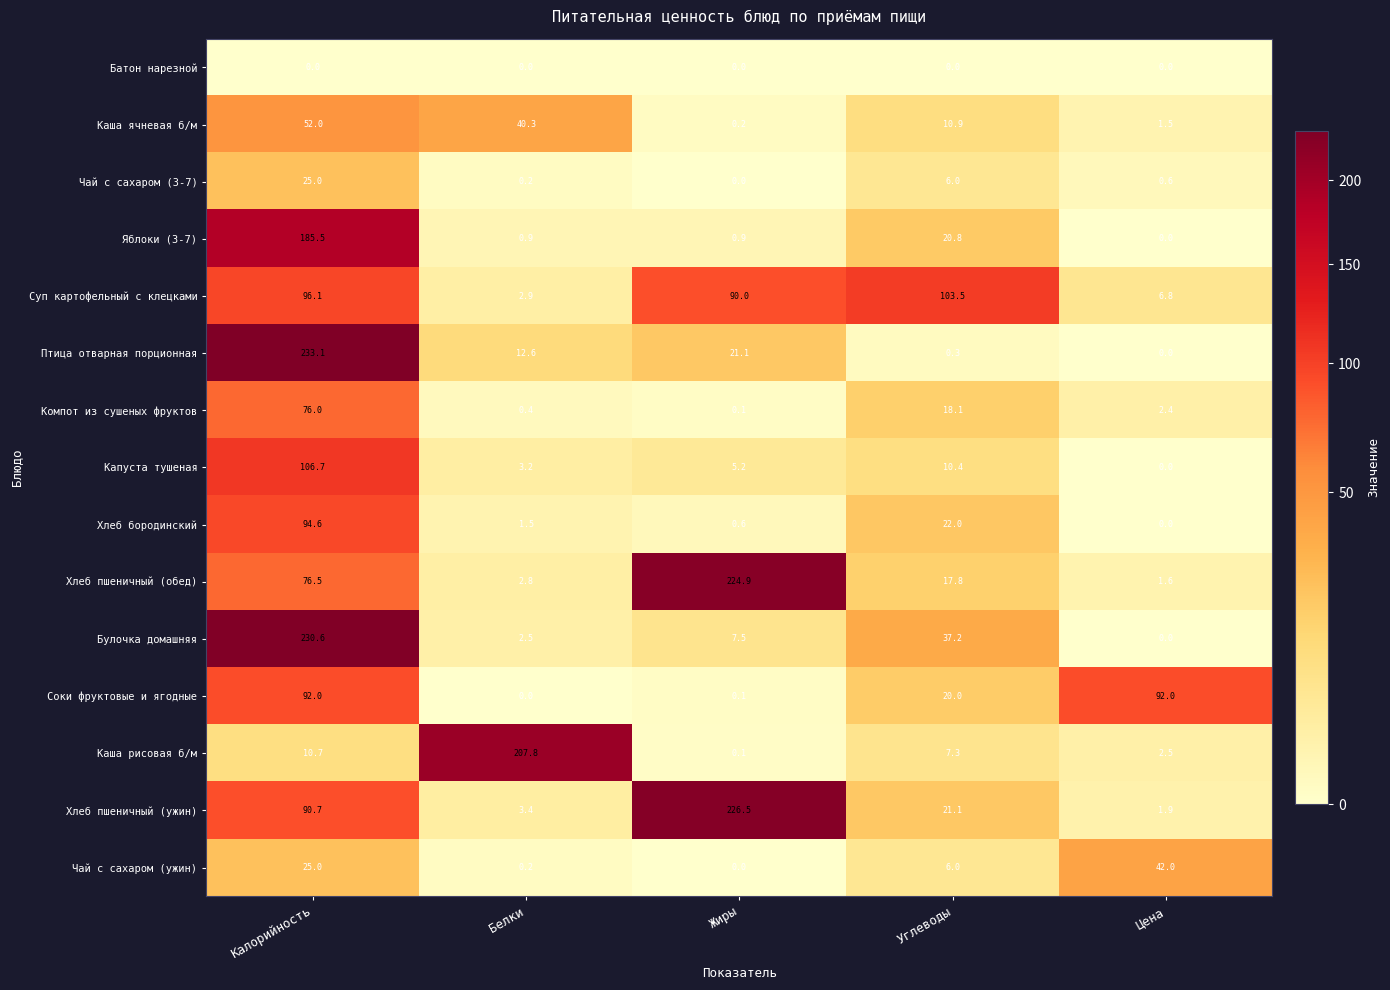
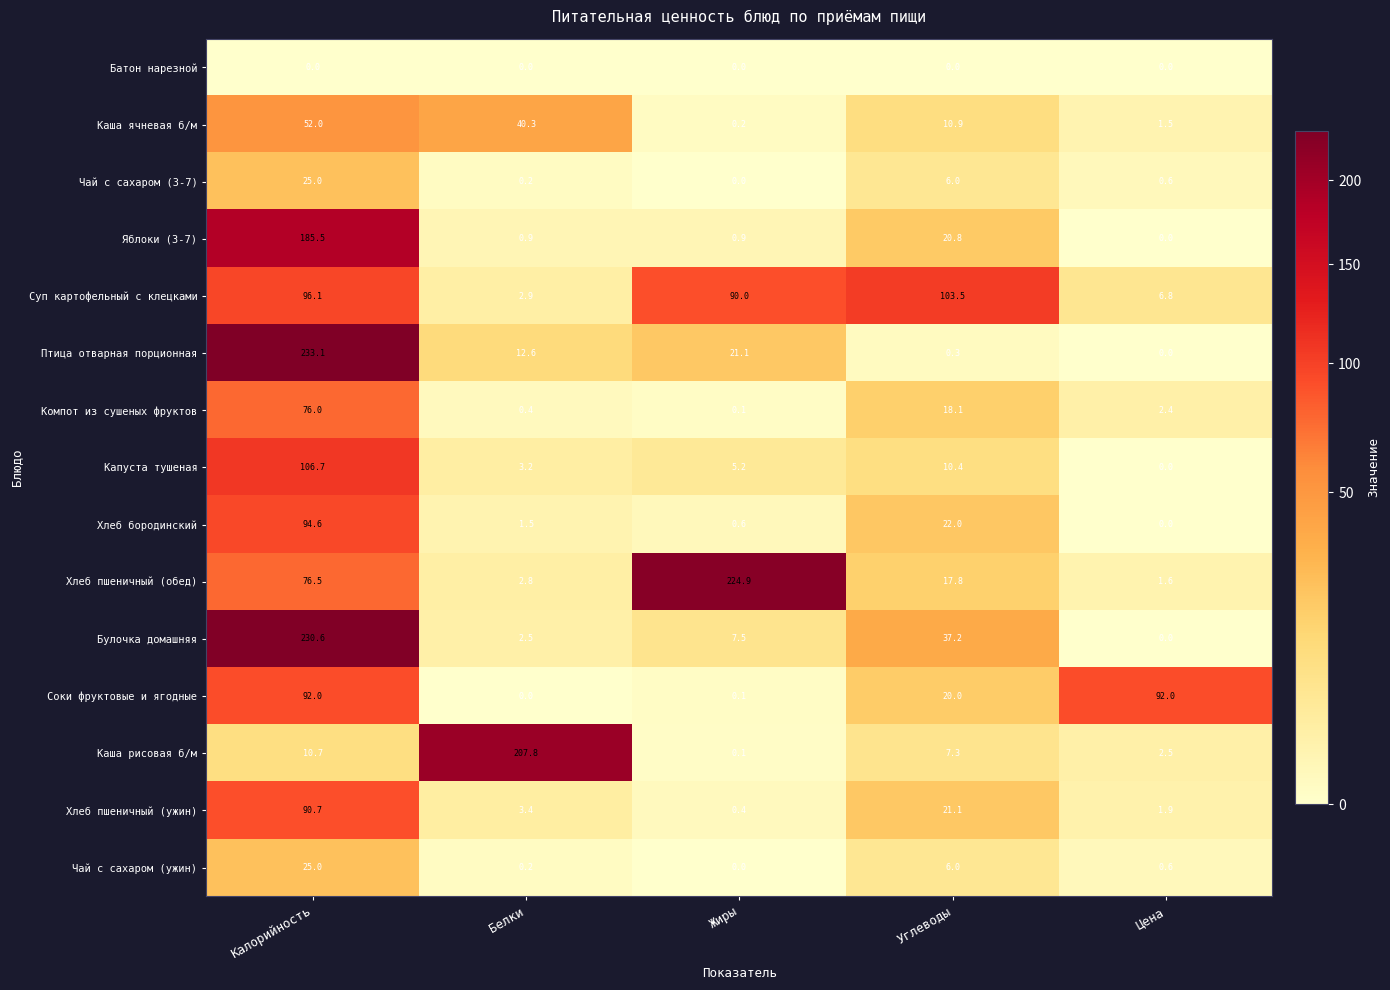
  {
    "Батон нарезной": {
      "Калорийность": 0.0,
      "Белки": 0.0,
      "Жиры": 0.0,
      "Углеводы": 0.0,
      "Цена": 0.0
    },
    "Каша ячневая б/м": {
      "Калорийность": 52.0,
      "Белки": 40.3,
      "Жиры": 0.2,
      "Углеводы": 10.9,
      "Цена": 1.5
    },
    "Чай с сахаром (3-7)": {
      "Калорийность": 25.0,
      "Белки": 0.2,
      "Жиры": 0.0,
      "Углеводы": 6.0,
      "Цена": 0.6
    },
    "Яблоки (3-7)": {
      "Калорийность": 185.5,
      "Белки": 0.9,
      "Жиры": 0.9,
      "Углеводы": 20.8,
      "Цена": 0.0
    },
    "Суп картофельный с клецками": {
      "Калорийность": 96.1,
      "Белки": 2.9,
      "Жиры": 90.0,
      "Углеводы": 103.5,
      "Цена": 6.8
    },
    "Птица отварная порционная": {
      "Калорийность": 233.1,
      "Белки": 12.6,
      "Жиры": 21.1,
      "Углеводы": 0.3,
      "Цена": 0.0
    },
    "Компот из сушеных фруктов": {
      "Калорийность": 76.0,
      "Белки": 0.4,
      "Жиры": 0.1,
      "Углеводы": 18.1,
      "Цена": 2.4
    },
    "Капуста тушеная": {
      "Калорийность": 106.7,
      "Белки": 3.2,
      "Жиры": 5.2,
      "Углеводы": 10.4,
      "Цена": 0.0
    },
    "Хлеб бородинский": {
      "Калорийность": 94.6,
      "Белки": 1.5,
      "Жиры": 0.6,
      "Углеводы": 22.0,
      "Цена": 0.0
    },
    "Хлеб пшеничный (обед)": {
      "Калорийность": 76.5,
      "Белки": 2.8,
      "Жиры": 224.9,
      "Углеводы": 17.8,
      "Цена": 1.6
    },
    "Булочка домашняя": {
      "Калорийность": 230.6,
      "Белки": 2.5,
      "Жиры": 7.5,
      "Углеводы": 37.2,
      "Цена": 0.0
    },
    "Соки фруктовые и ягодные": {
      "Калорийность": 92.0,
      "Белки": 0.0,
      "Жиры": 0.1,
      "Углеводы": 20.0,
      "Цена": 92.0
    },
    "Каша рисовая б/м": {
      "Калорийность": 10.7,
      "Белки": 207.8,
      "Жиры": 0.1,
      "Углеводы": 7.3,
      "Цена": 2.5
    },
    "Хлеб пшеничный (ужин)": {
      "Калорийность": 90.7,
      "Белки": 3.4,
-     "Жиры": 226.5,
+     "Жиры": 0.4,
      "Углеводы": 21.1,
      "Цена": 1.9
    },
    "Чай с сахаром (ужин)": {
      "Калорийность": 25.0,
      "Белки": 0.2,
      "Жиры": 0.0,
      "Углеводы": 6.0,
-     "Цена": 42.0
+     "Цена": 0.6
    }
  }
